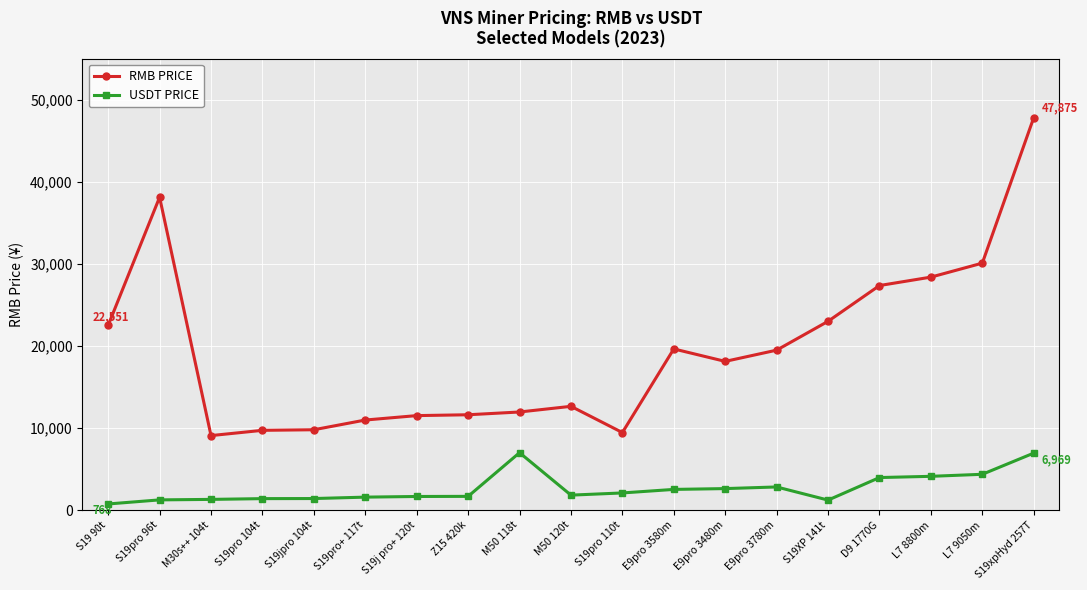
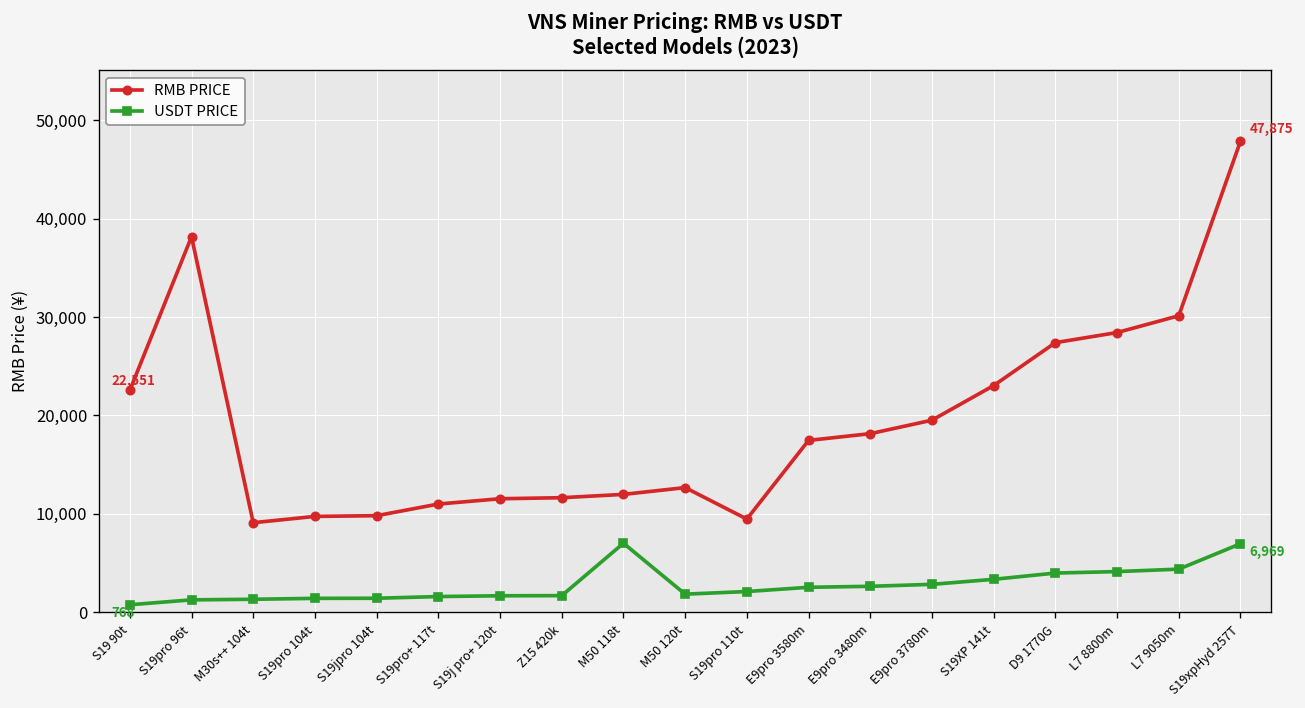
  {
    "RMB PRICE": {
      "S19pro 96t": "38,000",
      "M30s++ 104t": "9,000",
      "S19pro 104t": "10,000",
      "S19jpro 104t": "10,000",
      "S19pro+ 117t": "11,000",
      "S19j pro+ 120t": "12,000",
      "Z15 420k": "12,000",
      "M50 118t": "12,000",
      "M50 120t": "13,000",
      "S19pro 110t": "9,000",
-     "E9pro 3580m": "20,000",
+     "E9pro 3580m": "17,000",
      "E9pro 3480m": "18,000",
      "E9pro 3780m": "20,000",
      "S19XP 141t": "23,000",
      "D9 1770G": "27,000",
      "L7 8800m": "28,000",
      "L7 9050m": "30,000"
    },
    "USDT PRICE": {
      "S19pro 96t": "1,000",
      "M30s++ 104t": "1,000",
      "S19pro 104t": "1,000",
      "S19jpro 104t": "1,000",
      "S19pro+ 117t": "2,000",
      "S19j pro+ 120t": "2,000",
      "Z15 420k": "2,000",
      "M50 118t": "7,000",
      "M50 120t": "2,000",
      "S19pro 110t": "2,000",
      "E9pro 3580m": "3,000",
      "E9pro 3480m": "3,000",
      "E9pro 3780m": "3,000",
-     "S19XP 141t": "1,000",
+     "S19XP 141t": "3,000",
      "D9 1770G": "4,000",
      "L7 8800m": "4,000",
      "L7 9050m": "4,000"
    }
  }
